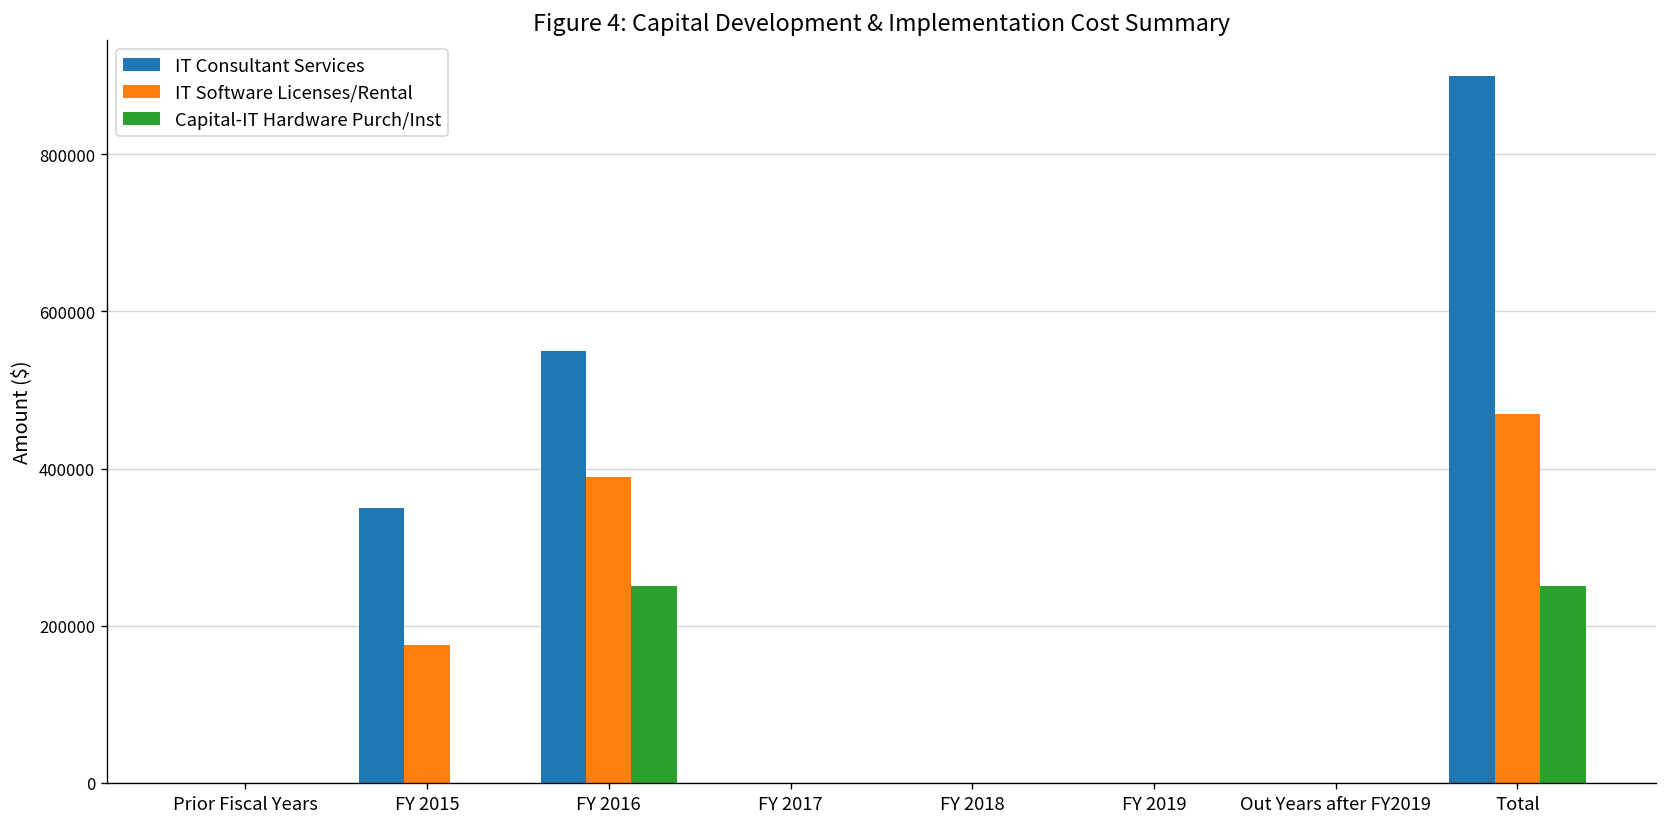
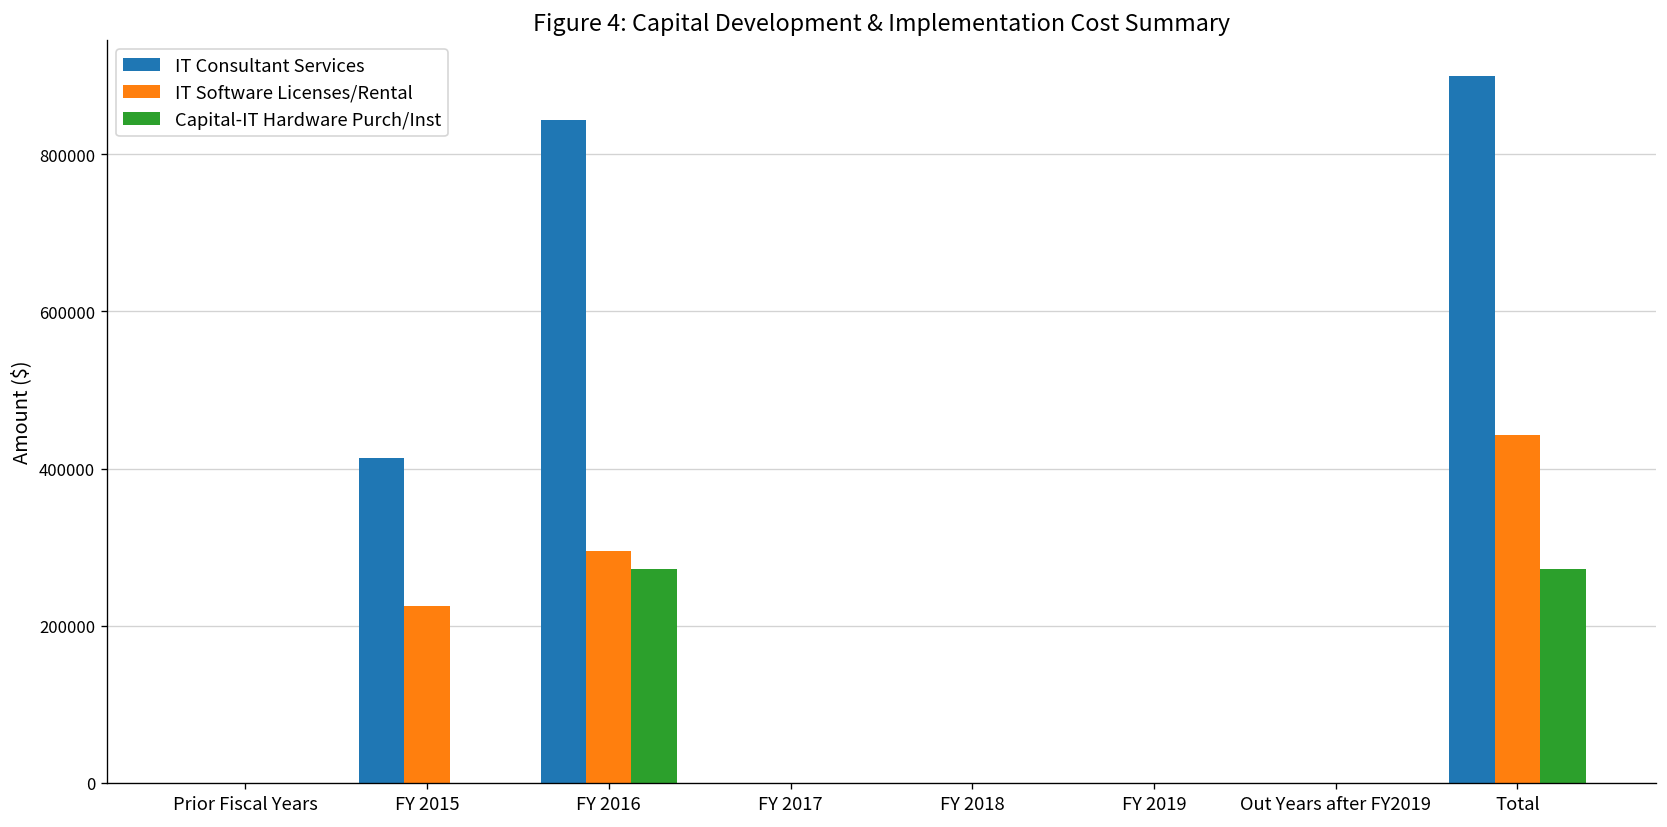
  {
    "IT Consultant Services": {
      "Prior Fiscal Years": 0,
-     "FY 2015": 350000,
-     "FY 2016": 550000,
+     "FY 2015": 410000,
+     "FY 2016": 840000,
      "FY 2017": 0,
      "FY 2018": 0,
      "FY 2019": 0,
      "Out Years after FY2019": 0,
      "Total": 900000
    },
    "IT Software Licenses/Rental": {
      "Prior Fiscal Years": 0,
-     "FY 2015": 180000,
-     "FY 2016": 390000,
+     "FY 2015": 230000,
+     "FY 2016": 300000,
      "FY 2017": 0,
      "FY 2018": 0,
      "FY 2019": 0,
      "Out Years after FY2019": 0,
-     "Total": 470000
+     "Total": 440000
    },
    "Capital-IT Hardware Purch/Inst": {
      "Prior Fiscal Years": 0,
      "FY 2015": 0,
-     "FY 2016": 250000,
+     "FY 2016": 270000,
      "FY 2017": 0,
      "FY 2018": 0,
      "FY 2019": 0,
      "Out Years after FY2019": 0,
-     "Total": 250000
+     "Total": 270000
    }
  }
